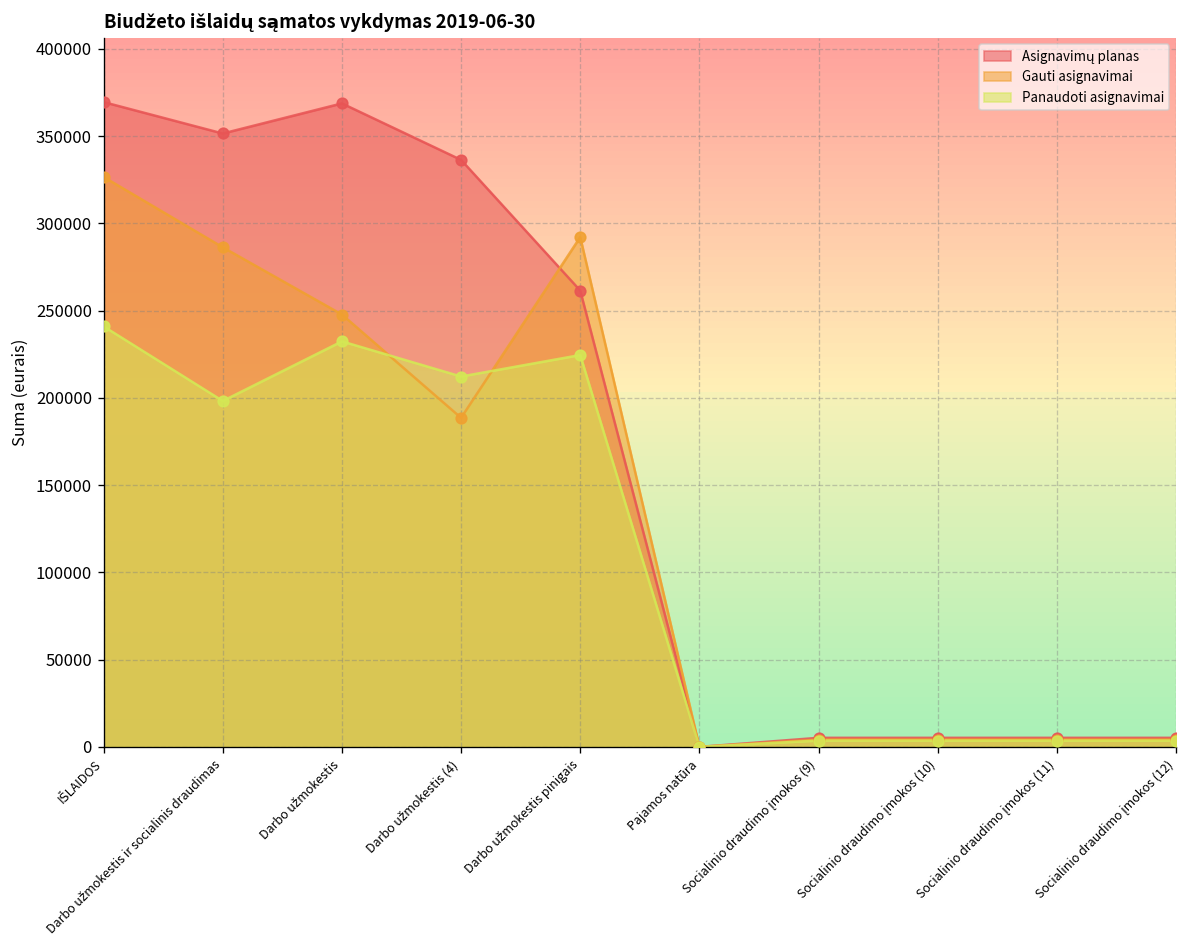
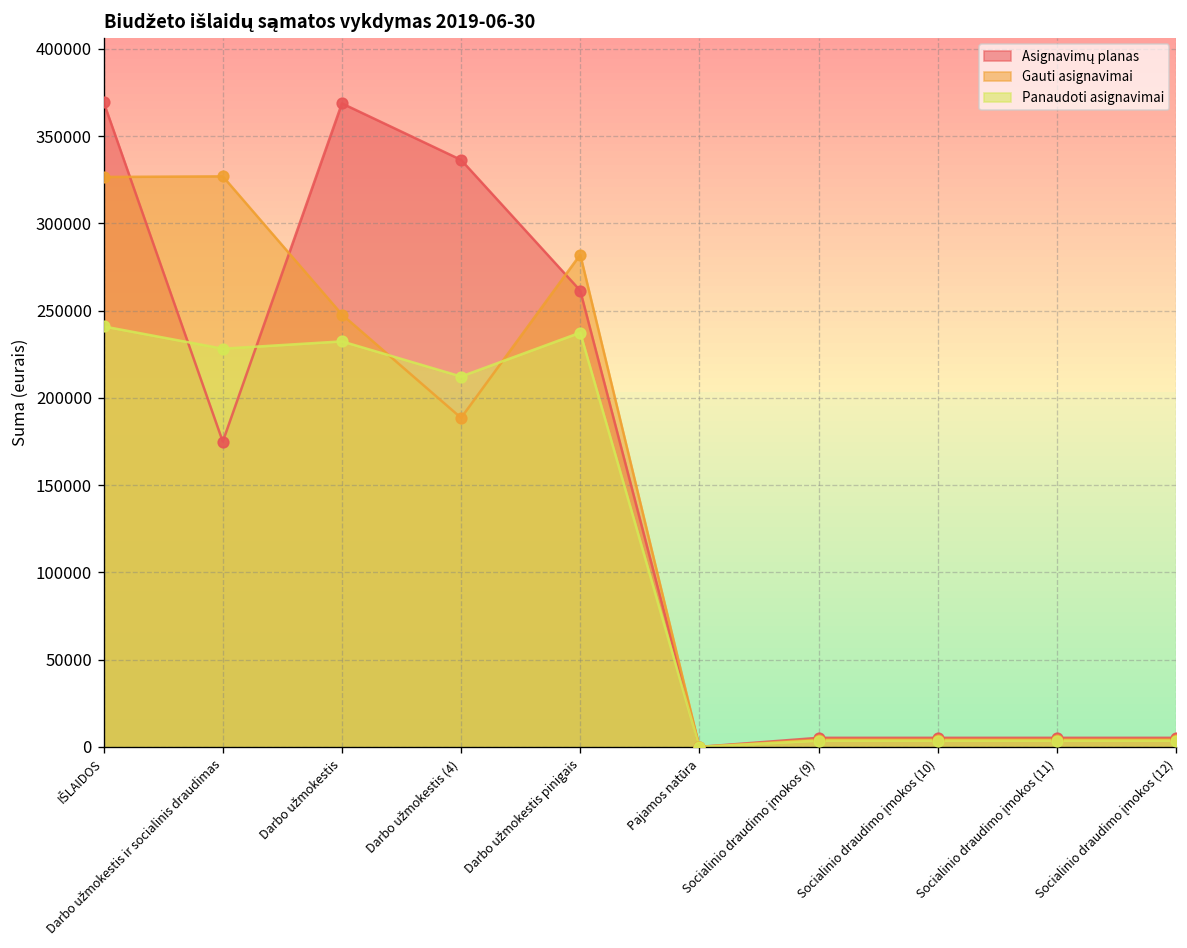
  {
    "Asignavimų planas": {
      "IŠLAIDOS": 370000,
-     "Darbo užmokestis ir socialinis draudimas": 352000,
+     "Darbo užmokestis ir socialinis draudimas": 175000,
      "Darbo užmokestis": 369000,
      "Darbo užmokestis (4)": 336000,
      "Darbo užmokestis pinigais": 261000
    },
    "Gauti asignavimai": {
      "IŠLAIDOS": 327000,
-     "Darbo užmokestis ir socialinis draudimas": 286000,
+     "Darbo užmokestis ir socialinis draudimas": 327000,
      "Darbo užmokestis": 248000,
      "Darbo užmokestis (4)": 189000,
-     "Darbo užmokestis pinigais": 292000
+     "Darbo užmokestis pinigais": 282000
    },
    "Panaudoti asignavimai": {
      "IŠLAIDOS": 241000,
-     "Darbo užmokestis ir socialinis draudimas": 198000,
+     "Darbo užmokestis ir socialinis draudimas": 228000,
      "Darbo užmokestis": 232000,
      "Darbo užmokestis (4)": 212000,
-     "Darbo užmokestis pinigais": 225000
+     "Darbo užmokestis pinigais": 237000
    }
  }
